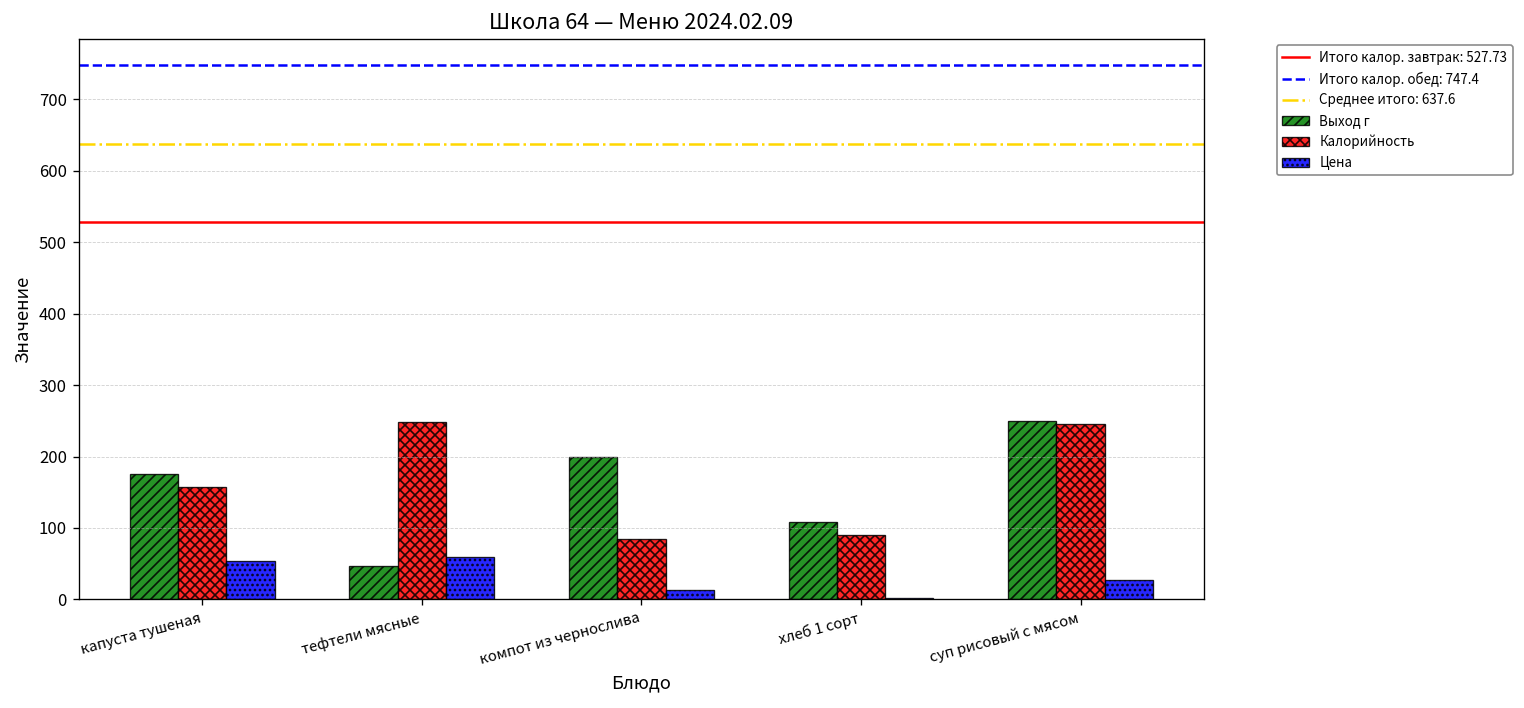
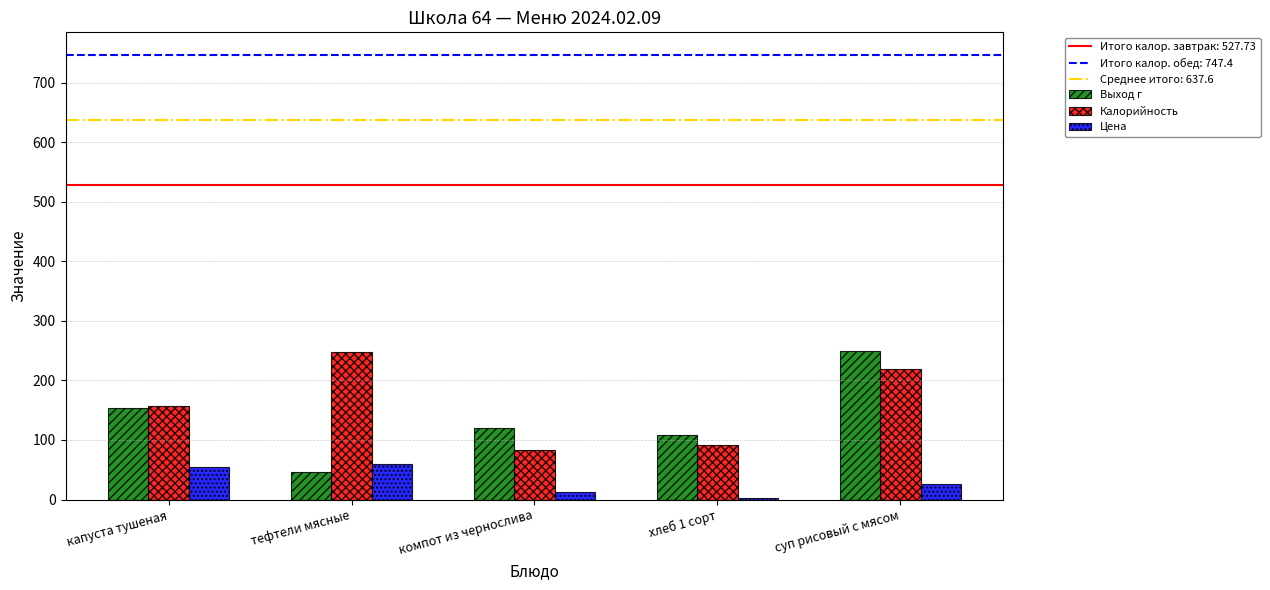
  {
    "Выход г": {
-     "капуста тушеная": 180,
+     "капуста тушеная": 150,
      "тефтели мясные": 50,
-     "компот из чернослива": 200,
+     "компот из чернослива": 120,
      "хлеб 1 сорт": 110,
      "суп рисовый с мясом": 250
    },
    "Калорийность": {
      "капуста тушеная": 160,
      "тефтели мясные": 250,
      "компот из чернослива": 80,
      "хлеб 1 сорт": 90,
-     "суп рисовый с мясом": 250
+     "суп рисовый с мясом": 220
    },
    "Цена": {
      "капуста тушеная": 50,
      "тефтели мясные": 60,
      "компот из чернослива": 10,
      "суп рисовый с мясом": 30
    }
  }
